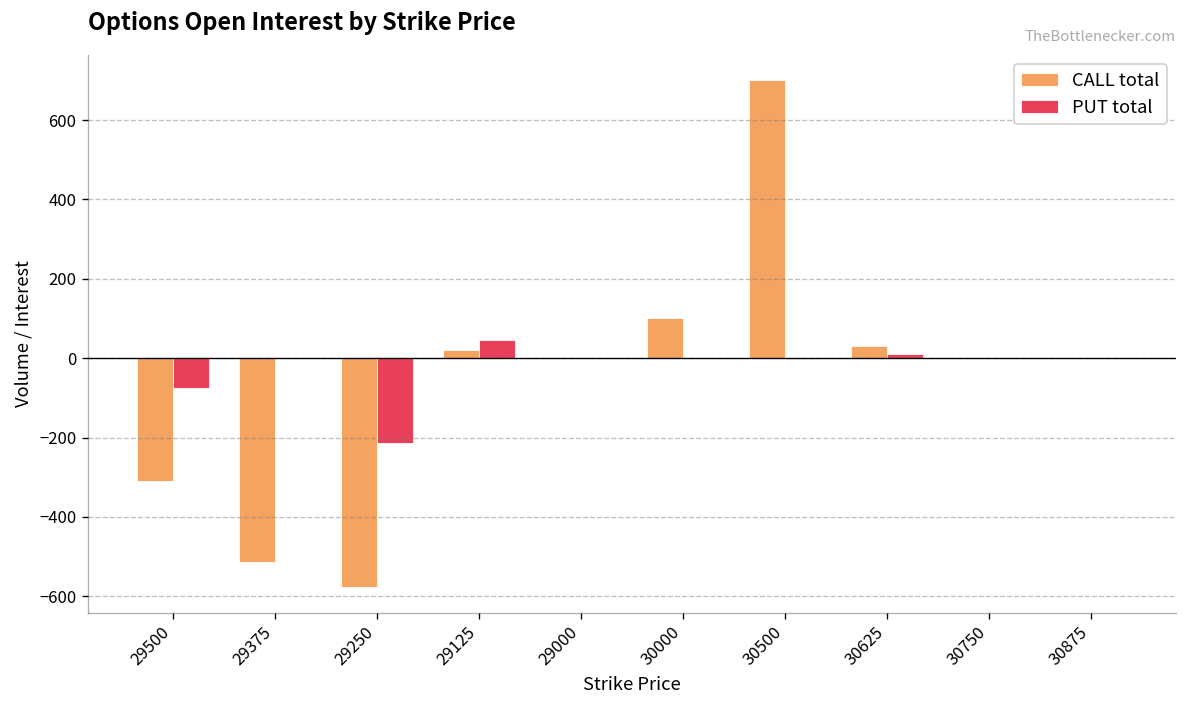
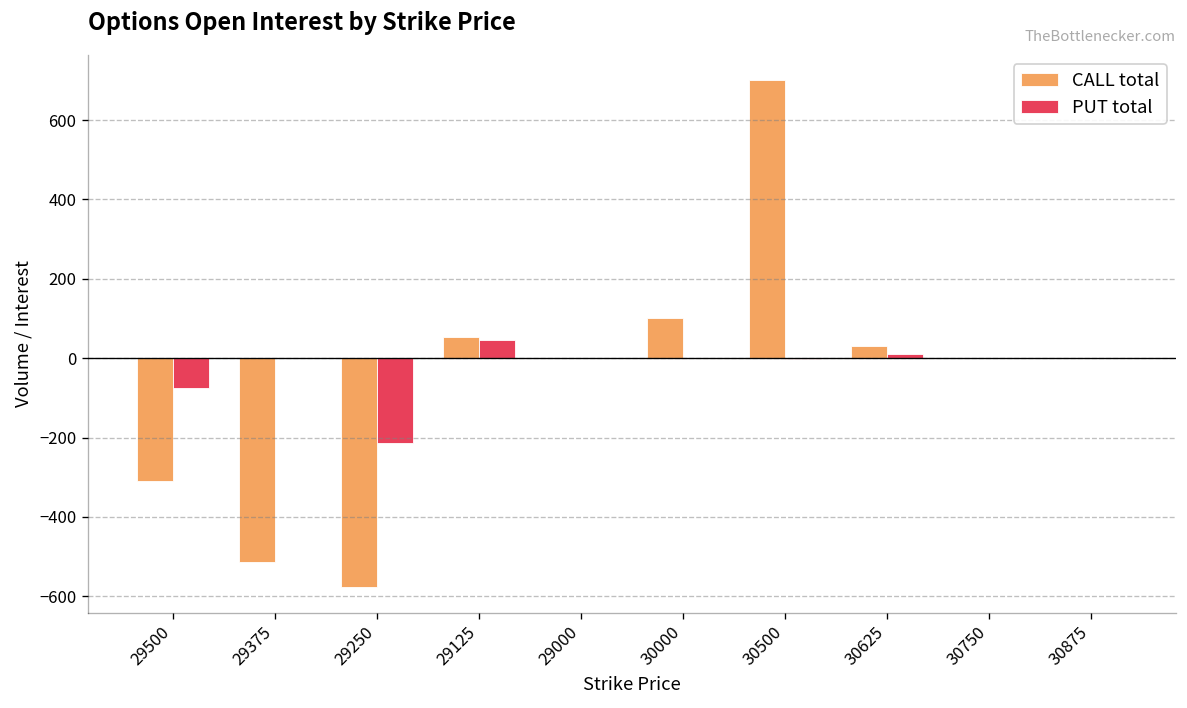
  {
    "CALL total": {
      "29500": -310,
      "29375": -510,
      "29250": -580,
-     "29125": 20,
+     "29125": 50,
      "29000": 0,
      "30000": 100,
      "30500": 700,
      "30625": 30,
      "30750": 0,
      "30875": 0
    },
    "PUT total": {
      "29500": -80,
      "29375": 0,
      "29250": -210,
      "29125": 50,
      "29000": 0,
      "30000": 0,
      "30625": 10,
      "30750": 0,
      "30875": 0
    }
  }
